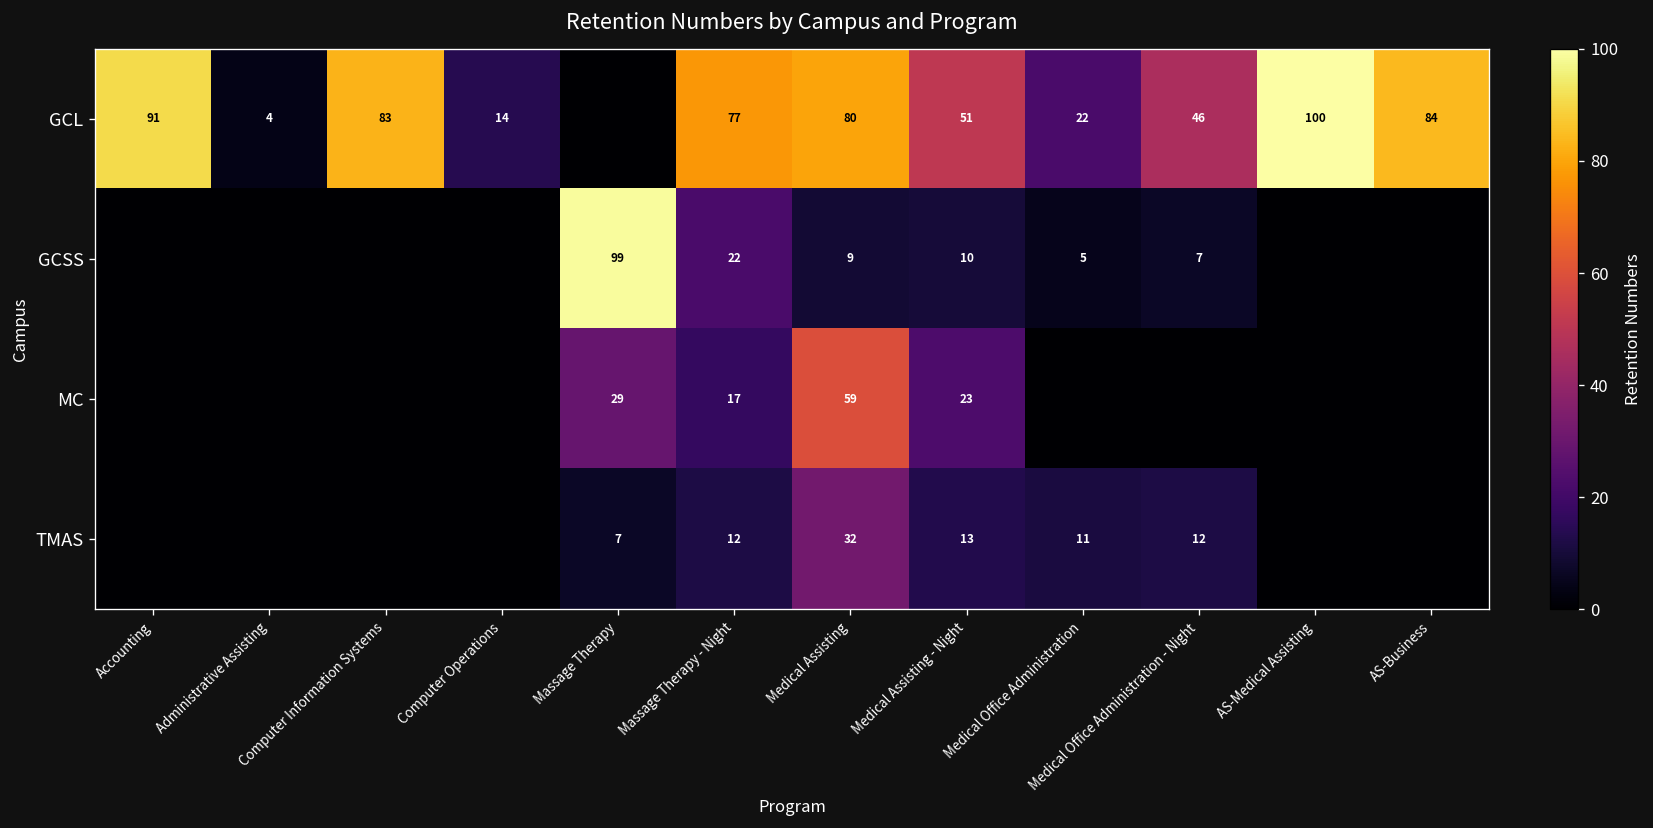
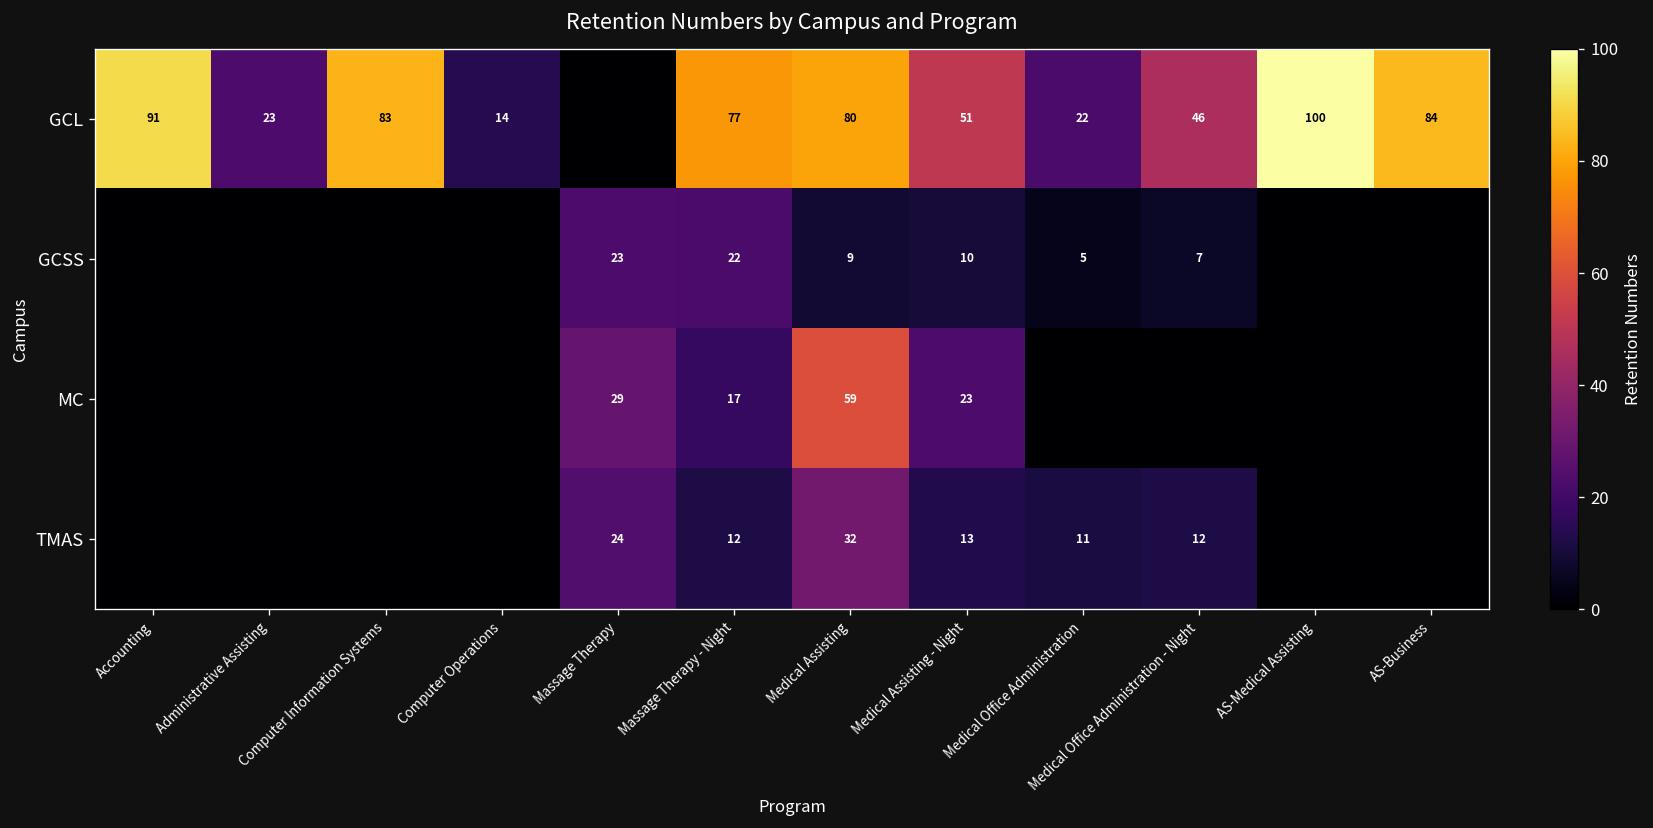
  {
    "GCL": {
      "Accounting": 91,
-     "Administrative Assisting": 4,
+     "Administrative Assisting": 23,
      "Computer Information Systems": 83,
      "Computer Operations": 14,
      "Massage Therapy - Night": 77,
      "Medical Assisting": 80,
      "Medical Assisting - Night": 51,
      "Medical Office Administration": 22,
      "Medical Office Administration - Night": 46,
      "AS-Medical Assisting": 100,
      "AS-Business": 84
    },
    "GCSS": {
-     "Massage Therapy": 99,
+     "Massage Therapy": 23,
      "Massage Therapy - Night": 22,
      "Medical Assisting": 9,
      "Medical Assisting - Night": 10,
      "Medical Office Administration": 5,
      "Medical Office Administration - Night": 7
    },
    "MC": {
      "Massage Therapy": 29,
      "Massage Therapy - Night": 17,
      "Medical Assisting": 59,
      "Medical Assisting - Night": 23
    },
    "TMAS": {
-     "Massage Therapy": 7,
+     "Massage Therapy": 24,
      "Massage Therapy - Night": 12,
      "Medical Assisting": 32,
      "Medical Assisting - Night": 13,
      "Medical Office Administration": 11,
      "Medical Office Administration - Night": 12
    }
  }
